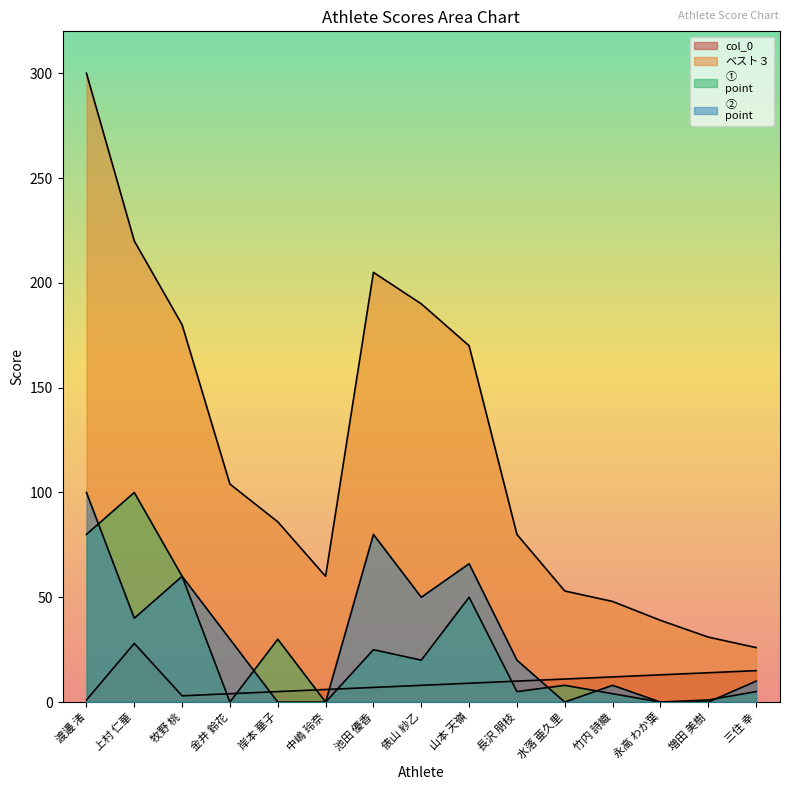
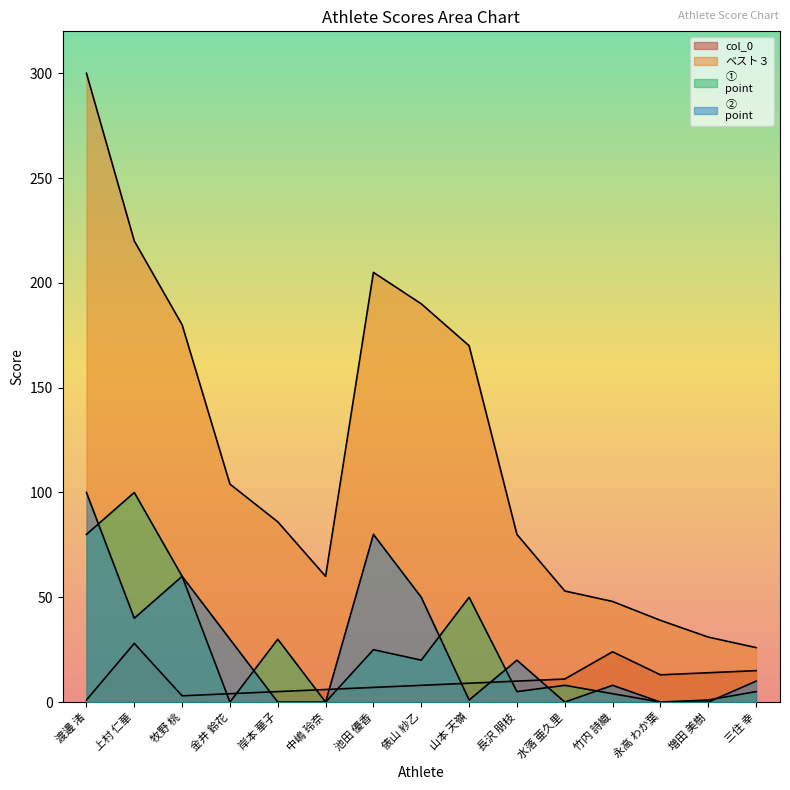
  {
    "col_0": {
      "渡邊 渚": 1,
      "上村 仁華": 28,
      "牧野 桃": 3,
      "金井 鈴花": 4,
      "岸本 華子": 5,
      "中嶋 玲奈": 6,
      "池田 優香": 7,
      "俵山 紗乙": 8,
      "山本 天嶺": 9,
      "長沢 朋枝": 10,
      "水落 亜久里": 11,
-     "竹内 詩織": 12,
+     "竹内 詩織": 24,
      "永高 わか葉": 13,
      "増田 美樹": 14,
      "三住 幸": 15
    },
    "ベスト３": {
      "渡邊 渚": 300,
      "上村 仁華": 220,
      "牧野 桃": 180,
      "金井 鈴花": 104,
      "岸本 華子": 86,
      "中嶋 玲奈": 60,
      "池田 優香": 205,
      "俵山 紗乙": 190,
      "山本 天嶺": 170,
      "長沢 朋枝": 80,
      "水落 亜久里": 53,
      "竹内 詩織": 48,
      "永高 わか葉": 39,
      "増田 美樹": 31,
      "三住 幸": 26
    },
    "① point": {
      "渡邊 渚": 80,
      "上村 仁華": 100,
      "金井 鈴花": 0,
      "岸本 華子": 30,
      "池田 優香": 25,
      "俵山 紗乙": 20,
      "山本 天嶺": 50,
      "長沢 朋枝": 5,
      "水落 亜久里": 8,
      "竹内 詩織": 4,
      "三住 幸": 5
    },
    "② point": {
      "渡邊 渚": 100,
      "上村 仁華": 40,
      "金井 鈴花": 30,
      "岸本 華子": 0,
      "池田 優香": 80,
      "俵山 紗乙": 50,
-     "山本 天嶺": 66,
+     "山本 天嶺": 1,
      "長沢 朋枝": 20,
      "水落 亜久里": 0,
      "竹内 詩織": 8,
      "三住 幸": 10
    }
  }
